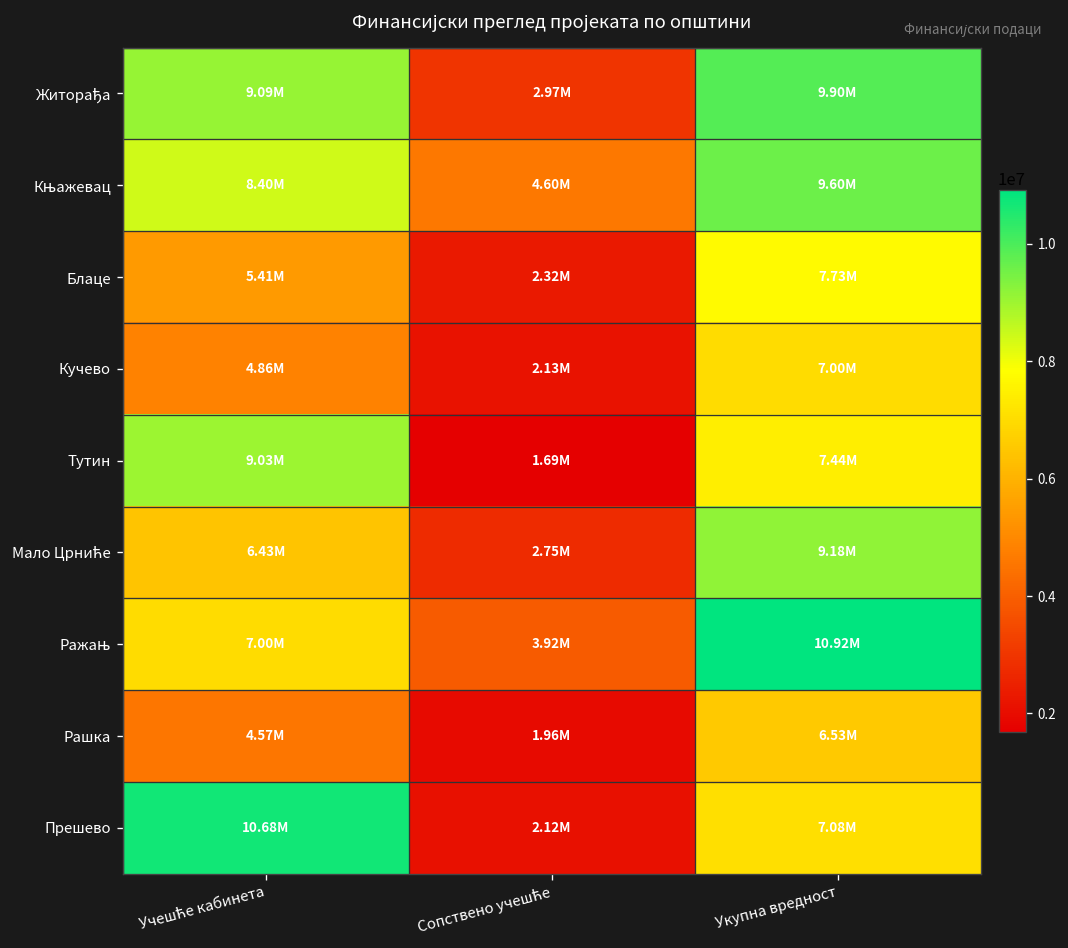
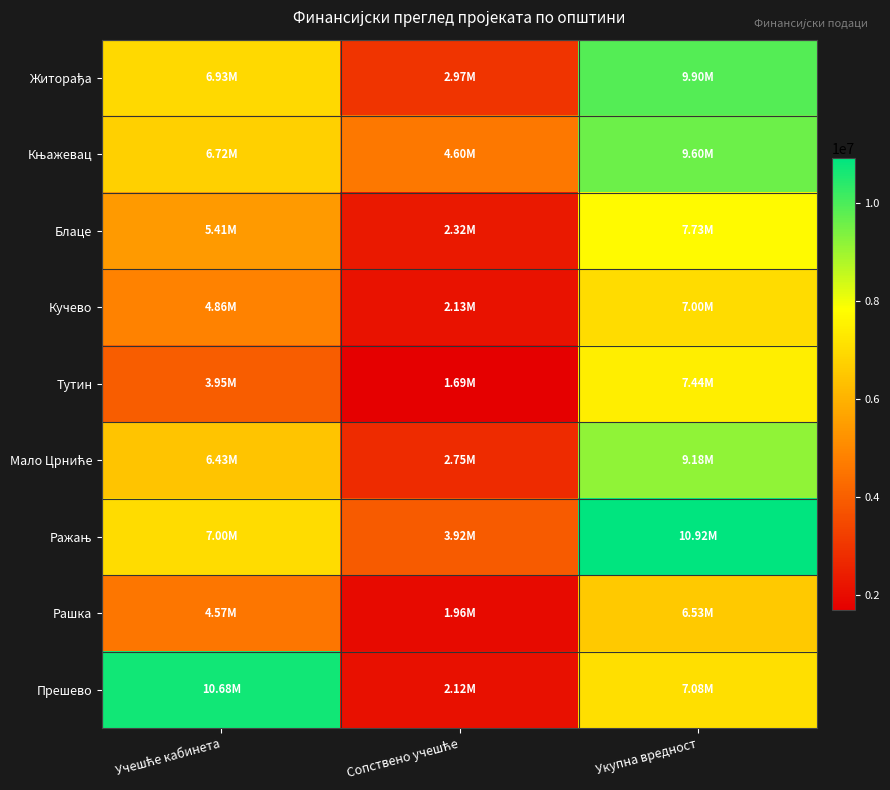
  {
    "Житорађа": {
-     "Учешће кабинета": "9.09M",
+     "Учешће кабинета": "6.93M",
      "Сопствено учешће": "2.97M",
      "Укупна вредност": "9.90M"
    },
    "Књажевац": {
-     "Учешће кабинета": "8.40M",
+     "Учешће кабинета": "6.72M",
      "Сопствено учешће": "4.60M",
      "Укупна вредност": "9.60M"
    },
    "Блаце": {
      "Учешће кабинета": "5.41M",
      "Сопствено учешће": "2.32M",
      "Укупна вредност": "7.73M"
    },
    "Кучево": {
      "Учешће кабинета": "4.86M",
      "Сопствено учешће": "2.13M",
      "Укупна вредност": "7.00M"
    },
    "Тутин": {
-     "Учешће кабинета": "9.03M",
+     "Учешће кабинета": "3.95M",
      "Сопствено учешће": "1.69M",
      "Укупна вредност": "7.44M"
    },
    "Мало Црниће": {
      "Учешће кабинета": "6.43M",
      "Сопствено учешће": "2.75M",
      "Укупна вредност": "9.18M"
    },
    "Ражањ": {
      "Учешће кабинета": "7.00M",
      "Сопствено учешће": "3.92M",
      "Укупна вредност": "10.92M"
    },
    "Рашка": {
      "Учешће кабинета": "4.57M",
      "Сопствено учешће": "1.96M",
      "Укупна вредност": "6.53M"
    },
    "Прешево": {
      "Учешће кабинета": "10.68M",
      "Сопствено учешће": "2.12M",
      "Укупна вредност": "7.08M"
    }
  }
